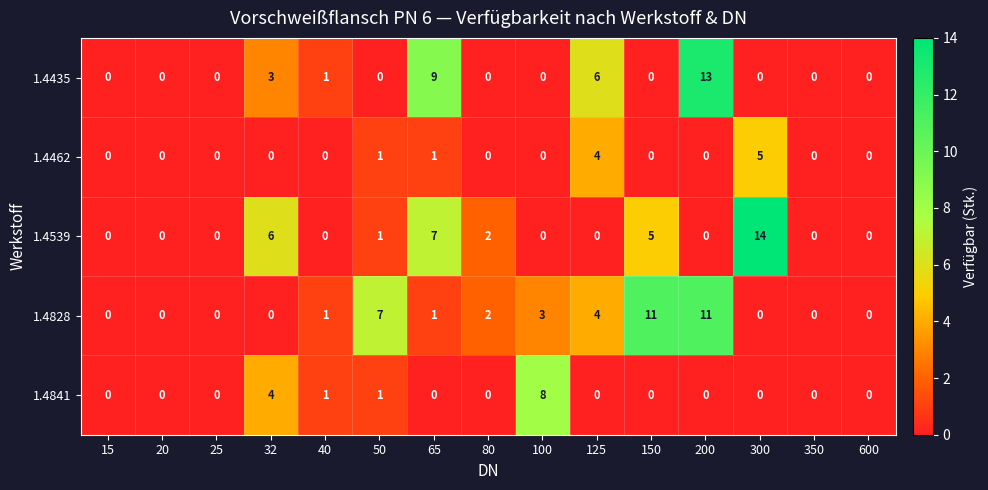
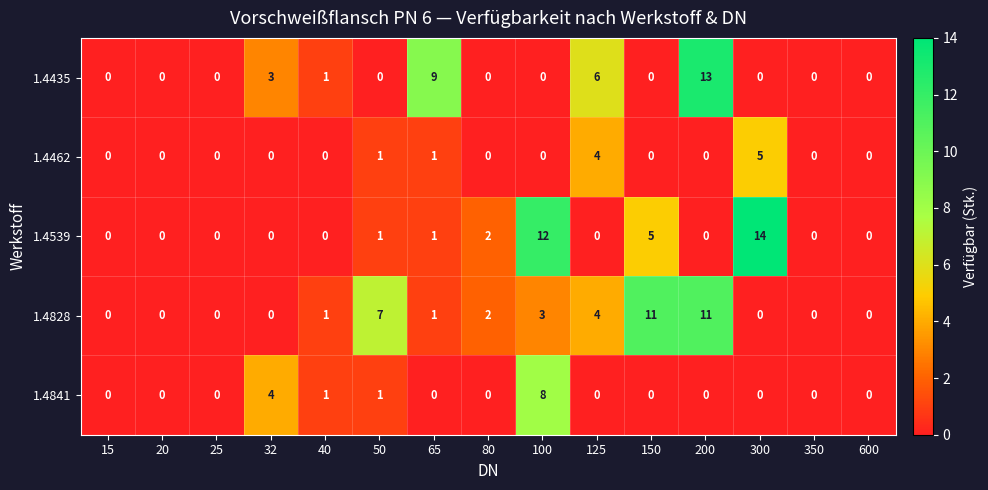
  {
    "1.4435": {
      "15": 0,
      "20": 0,
      "25": 0,
      "32": 3,
      "40": 1,
      "50": 0,
      "65": 9,
      "80": 0,
      "100": 0,
      "125": 6,
      "150": 0,
      "200": 13,
      "300": 0,
      "350": 0,
      "600": 0
    },
    "1.4462": {
      "15": 0,
      "20": 0,
      "25": 0,
      "32": 0,
      "40": 0,
      "50": 1,
      "65": 1,
      "80": 0,
      "100": 0,
      "125": 4,
      "150": 0,
      "200": 0,
      "300": 5,
      "350": 0,
      "600": 0
    },
    "1.4539": {
      "15": 0,
      "20": 0,
      "25": 0,
-     "32": 6,
+     "32": 0,
      "40": 0,
      "50": 1,
-     "65": 7,
+     "65": 1,
      "80": 2,
-     "100": 0,
+     "100": 12,
      "125": 0,
      "150": 5,
      "200": 0,
      "300": 14,
      "350": 0,
      "600": 0
    },
    "1.4828": {
      "15": 0,
      "20": 0,
      "25": 0,
      "32": 0,
      "40": 1,
      "50": 7,
      "65": 1,
      "80": 2,
      "100": 3,
      "125": 4,
      "150": 11,
      "200": 11,
      "300": 0,
      "350": 0,
      "600": 0
    },
    "1.4841": {
      "15": 0,
      "20": 0,
      "25": 0,
      "32": 4,
      "40": 1,
      "50": 1,
      "65": 0,
      "80": 0,
      "100": 8,
      "125": 0,
      "150": 0,
      "200": 0,
      "300": 0,
      "350": 0,
      "600": 0
    }
  }
